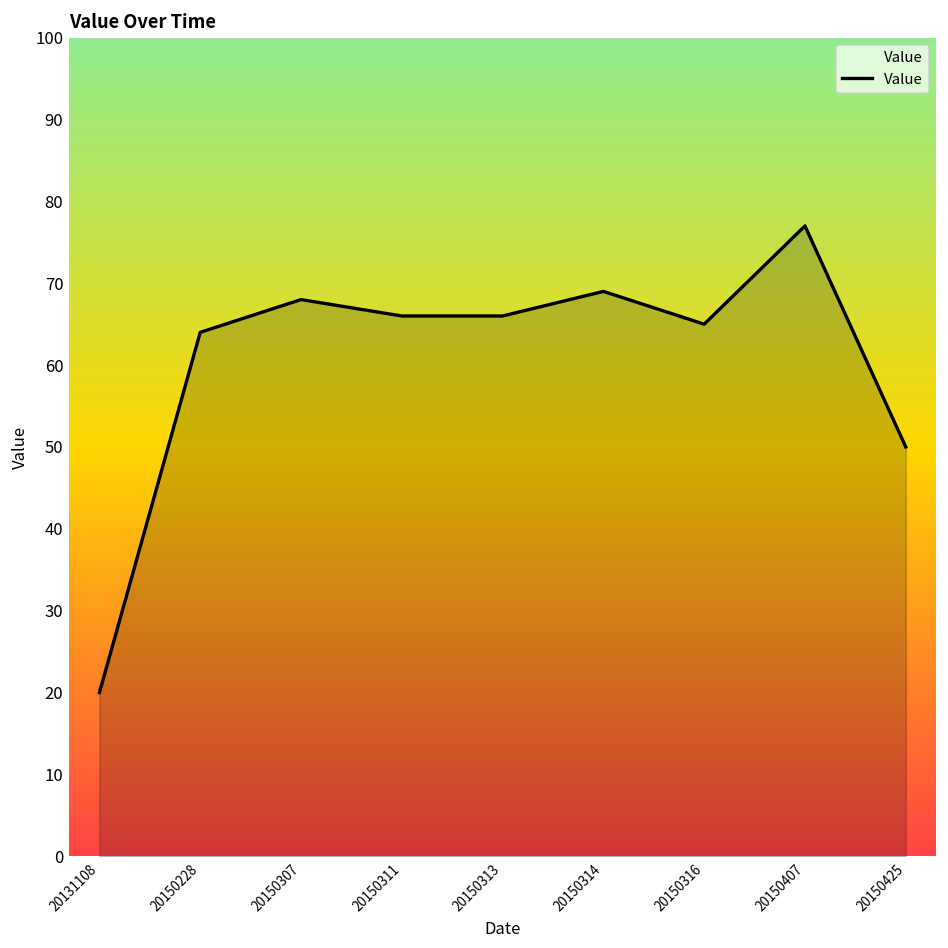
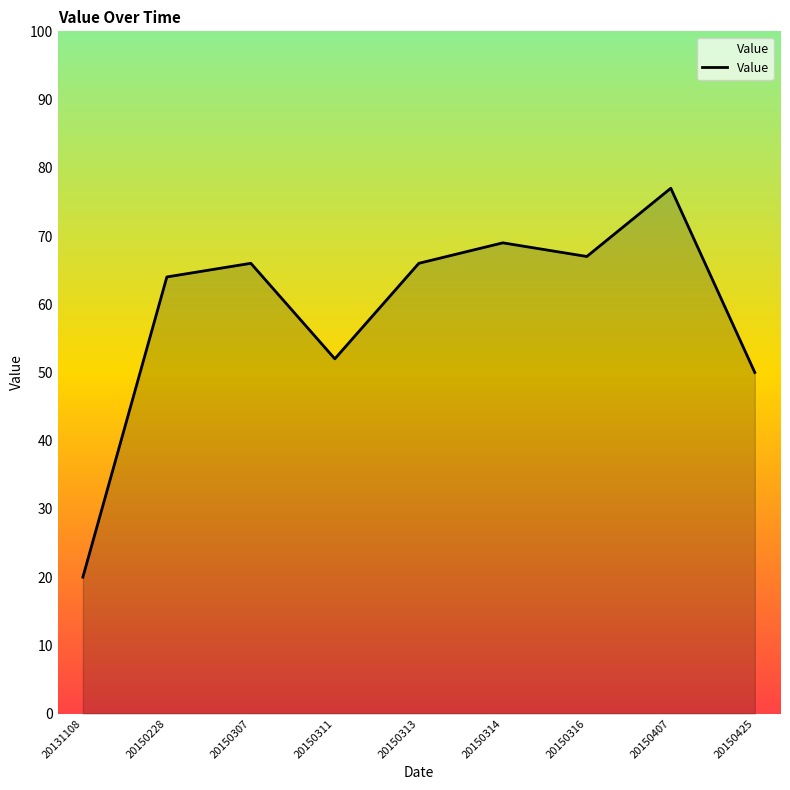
  {
    "20131108": 20,
    "20150228": 64,
-   "20150307": 68,
-   "20150311": 66,
+   "20150307": 66,
+   "20150311": 52,
    "20150313": 66,
    "20150314": 69,
-   "20150316": 65,
+   "20150316": 67,
    "20150407": 77,
    "20150425": 50
  }
